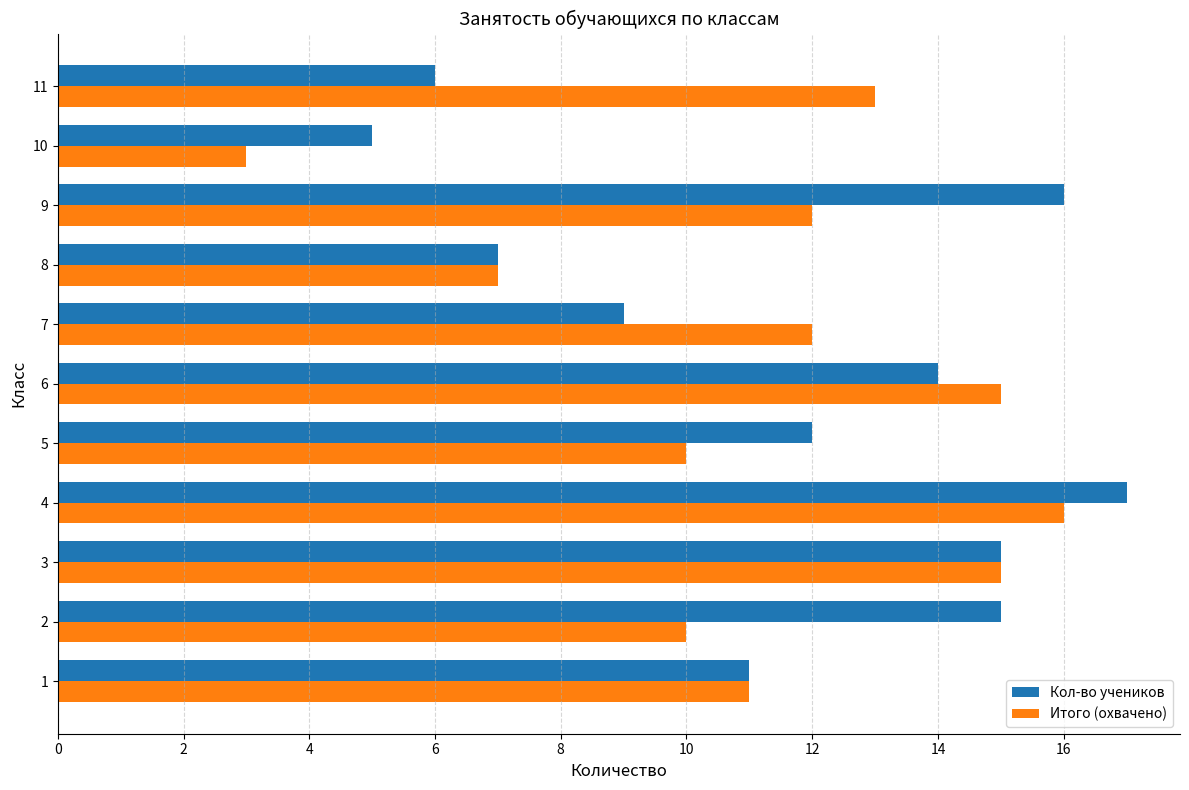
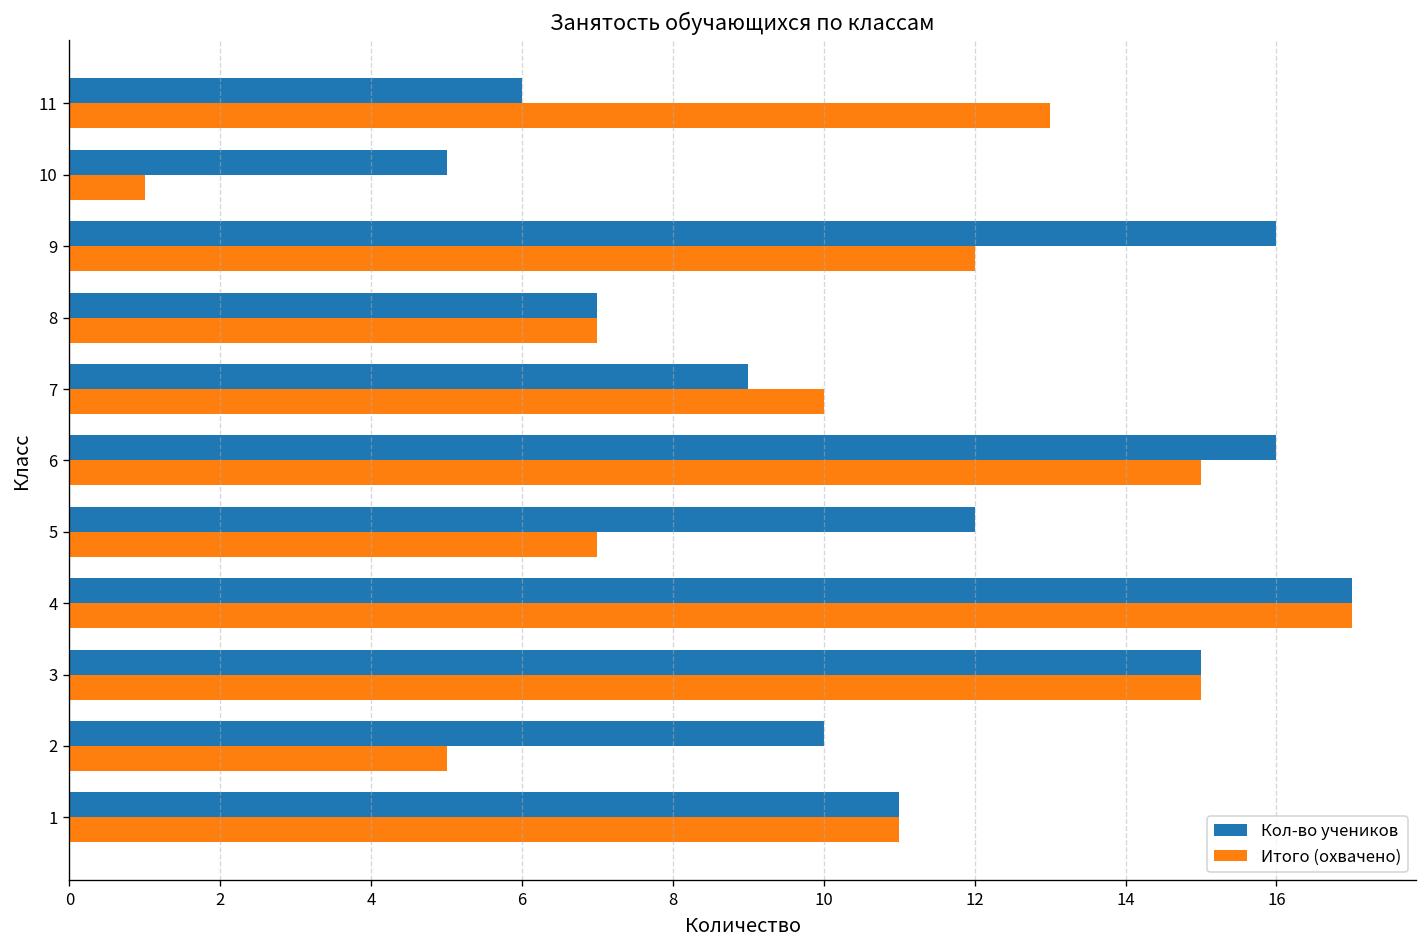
  {
    "Кол-во учеников": {
      "11": 6,
      "10": 5,
      "9": 16,
      "8": 7,
      "7": 9,
-     "6": 14,
+     "6": 16,
      "5": 12,
      "4": 17,
      "3": 15,
-     "2": 15,
+     "2": 10,
      "1": 11
    },
    "Итого (охвачено)": {
      "11": 13,
-     "10": 3,
+     "10": 1,
      "9": 12,
      "8": 7,
-     "7": 12,
+     "7": 10,
      "6": 15,
-     "5": 10,
-     "4": 16,
+     "5": 7,
+     "4": 17,
      "3": 15,
-     "2": 10,
+     "2": 5,
      "1": 11
    }
  }
